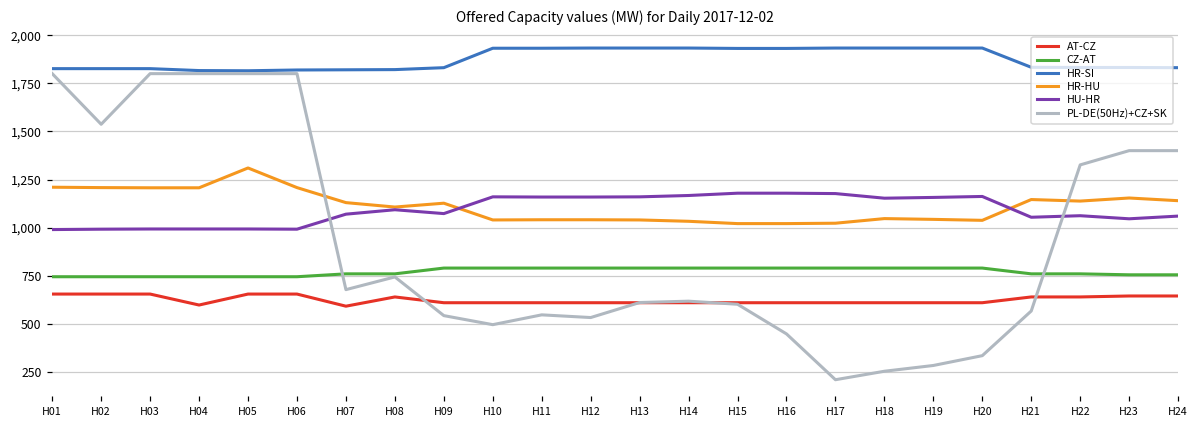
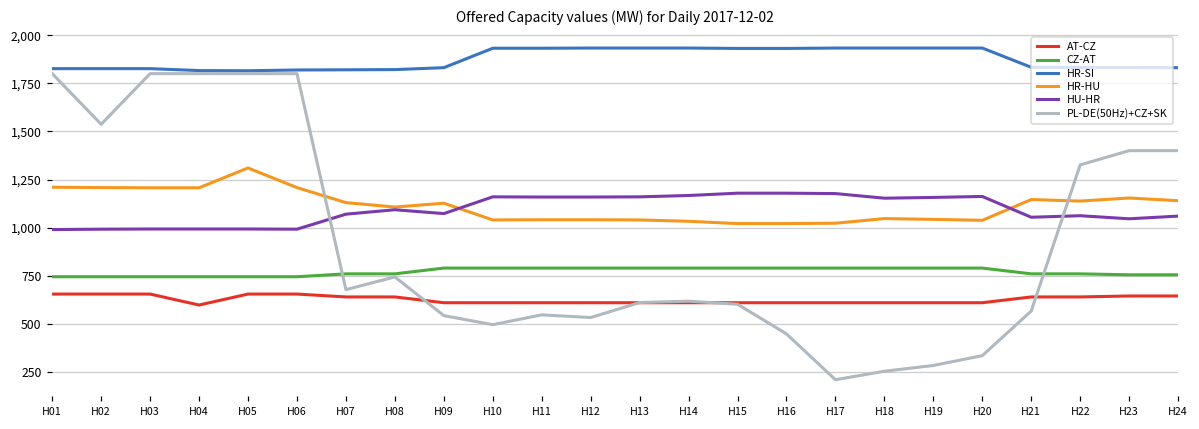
  {
    "AT-CZ": {
      "H01": "660",
      "H02": "660",
      "H03": "660",
      "H04": "600",
      "H05": "660",
      "H06": "660",
-     "H07": "590",
+     "H07": "640",
      "H08": "640",
      "H09": "610",
      "H10": "610",
      "H11": "610",
      "H12": "610",
      "H16": "610",
      "H17": "610",
      "H18": "610",
      "H19": "610",
      "H20": "610",
      "H21": "640",
      "H22": "640",
      "H23": "650",
      "H24": "650"
    },
    "CZ-AT": {
      "H01": "750",
      "H02": "750",
      "H03": "750",
      "H04": "750",
      "H05": "750",
      "H06": "750",
      "H07": "760",
      "H08": "760",
      "H09": "790",
      "H10": "790",
      "H11": "790",
      "H12": "790",
      "H13": "790",
      "H14": "790",
      "H15": "790",
      "H16": "790",
      "H17": "790",
      "H18": "790",
      "H19": "790",
      "H20": "790",
      "H21": "760",
      "H22": "760",
      "H23": "760",
      "H24": "760"
    },
    "HR-SI": {
      "H01": "1,830",
      "H02": "1,830",
      "H03": "1,830",
      "H04": "1,820",
      "H05": "1,820",
      "H06": "1,820",
      "H07": "1,820",
      "H08": "1,820",
      "H09": "1,830",
      "H10": "1,930",
      "H11": "1,930",
      "H12": "1,930",
      "H13": "1,930",
      "H14": "1,930",
      "H15": "1,930",
      "H16": "1,930",
      "H17": "1,930",
      "H18": "1,930",
      "H19": "1,930",
      "H20": "1,930",
      "H21": "1,830",
      "H24": "1,830"
    },
    "HR-HU": {
      "H01": "1,210",
      "H02": "1,210",
      "H03": "1,210",
      "H04": "1,210",
      "H05": "1,310",
      "H06": "1,210",
      "H07": "1,130",
      "H09": "1,130",
      "H10": "1,040",
      "H11": "1,040",
      "H12": "1,040",
      "H13": "1,040",
      "H14": "1,030",
      "H15": "1,020",
      "H16": "1,020",
      "H17": "1,020",
      "H18": "1,050",
      "H19": "1,040",
      "H20": "1,040",
      "H21": "1,150",
      "H22": "1,140",
      "H23": "1,150",
      "H24": "1,140"
    },
    "HU-HR": {
      "H01": "990",
      "H02": "990",
      "H03": "990",
      "H04": "990",
      "H05": "990",
      "H06": "990",
      "H07": "1,070",
      "H09": "1,070",
      "H10": "1,160",
      "H11": "1,160",
      "H12": "1,160",
      "H13": "1,160",
      "H14": "1,170",
      "H15": "1,180",
      "H16": "1,180",
      "H17": "1,180",
      "H18": "1,150",
      "H19": "1,160",
      "H20": "1,160",
      "H21": "1,050",
      "H22": "1,060",
      "H23": "1,050",
      "H24": "1,060"
    },
    "PL-DE(50Hz)+CZ+SK": {
      "H01": "1,800",
      "H02": "1,540",
      "H03": "1,800",
      "H04": "1,800",
      "H05": "1,800",
      "H06": "1,800",
      "H07": "680",
      "H08": "740",
      "H09": "540",
      "H10": "500",
      "H11": "550",
      "H12": "530",
      "H16": "450",
      "H17": "210",
      "H18": "250",
      "H19": "280",
      "H20": "340",
      "H21": "570",
      "H22": "1,330",
      "H23": "1,400",
      "H24": "1,400"
    }
  }
